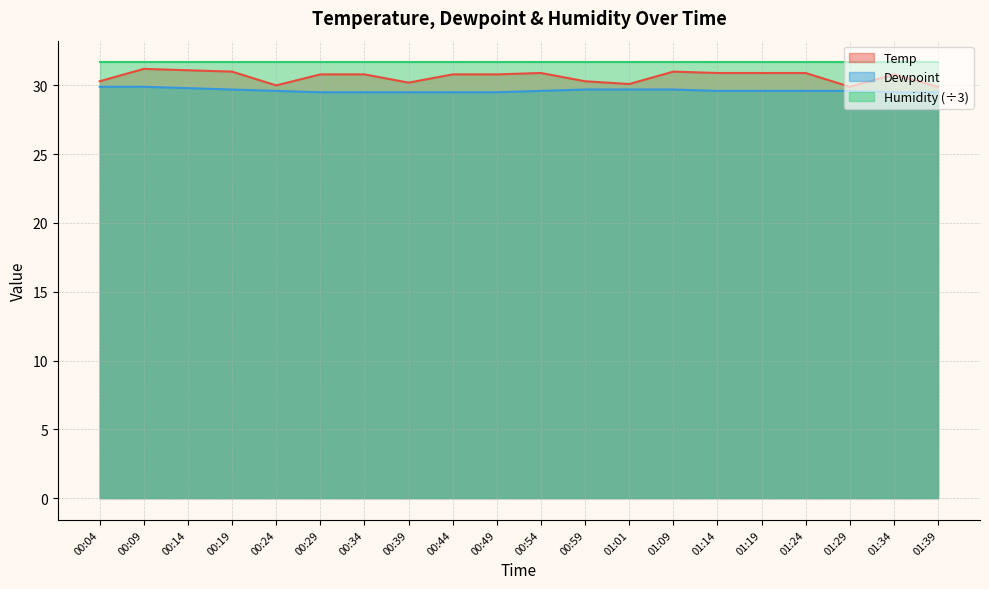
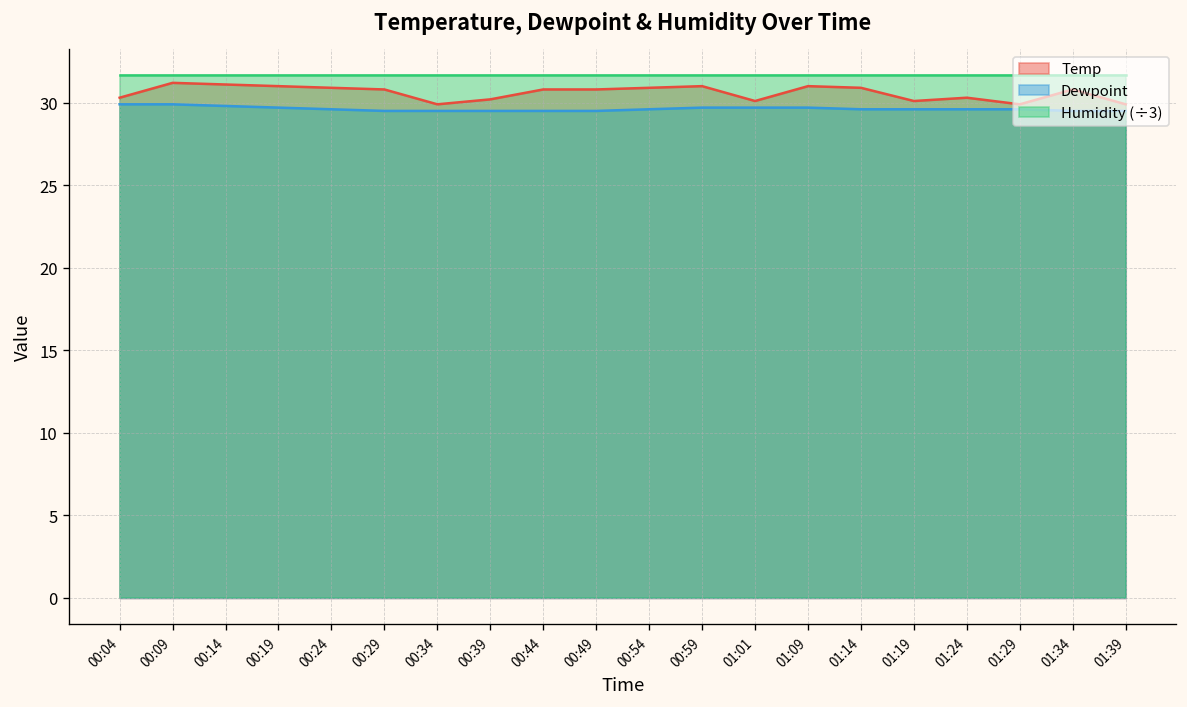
  {
    "Temp": {
      "00:04": 30.3,
      "00:09": 31.2,
      "00:14": 31.1,
      "00:19": 31.0,
-     "00:24": 30.0,
+     "00:24": 30.9,
      "00:29": 30.8,
-     "00:34": 30.8,
+     "00:34": 29.9,
      "00:39": 30.2,
      "00:44": 30.8,
      "00:49": 30.8,
      "00:54": 30.9,
-     "00:59": 30.3,
+     "00:59": 31.0,
      "01:01": 30.1,
      "01:09": 31.0,
      "01:14": 30.9,
-     "01:19": 30.9,
-     "01:24": 30.9
+     "01:19": 30.1,
+     "01:24": 30.3
    },
    "Dewpoint": {
      "00:04": 29.9,
      "00:09": 29.9,
      "00:14": 29.8,
      "00:19": 29.7,
      "00:24": 29.6,
      "00:29": 29.5,
      "00:34": 29.5,
      "00:39": 29.5,
      "00:44": 29.5,
      "00:49": 29.5,
      "00:54": 29.6,
      "00:59": 29.7,
      "01:01": 29.7,
      "01:09": 29.7,
      "01:14": 29.6,
      "01:19": 29.6,
      "01:24": 29.6
    },
    "Humidity (÷3)": {
      "00:04": 31.7,
      "00:09": 31.7,
      "00:14": 31.7,
      "00:19": 31.7,
      "00:24": 31.7,
      "00:29": 31.7,
      "00:34": 31.7,
      "00:39": 31.7,
      "00:44": 31.7,
      "00:49": 31.7,
      "00:54": 31.7,
      "00:59": 31.7,
      "01:01": 31.7,
      "01:09": 31.7,
      "01:14": 31.7,
      "01:19": 31.7,
      "01:24": 31.7
    }
  }
